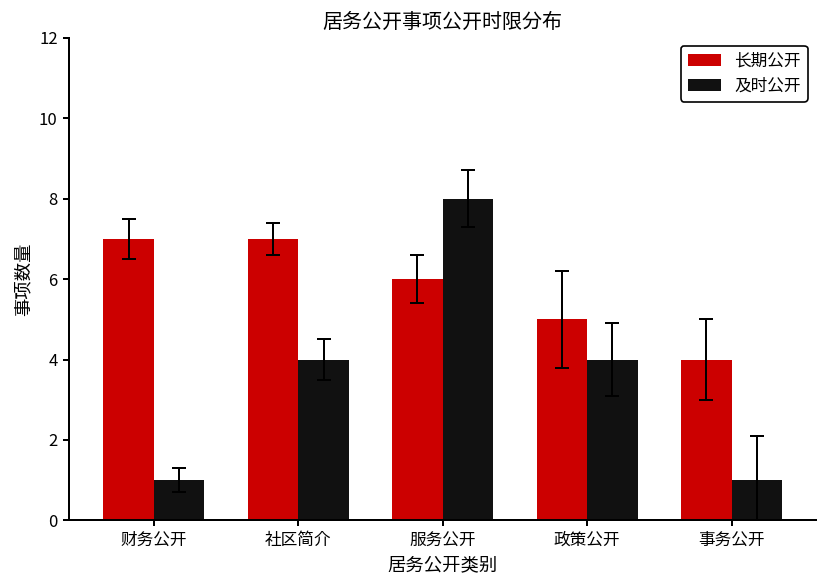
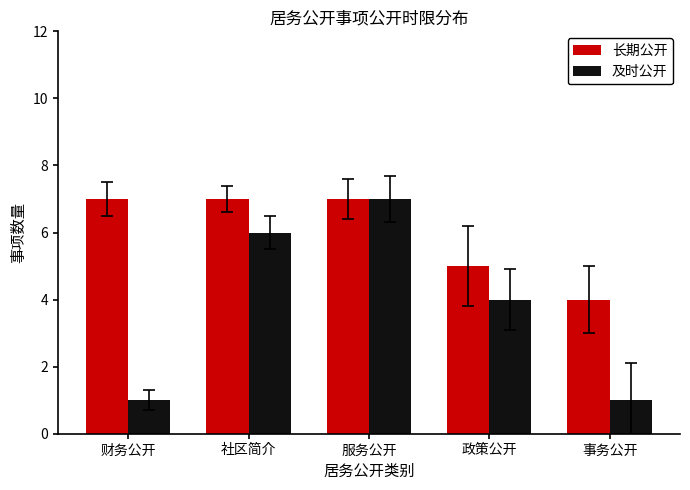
  {
    "长期公开": {
      "财务公开": 7,
      "社区简介": 7,
-     "服务公开": 6,
+     "服务公开": 7,
      "政策公开": 5,
      "事务公开": 4
    },
    "及时公开": {
      "财务公开": 1,
-     "社区简介": 4,
-     "服务公开": 8,
+     "社区简介": 6,
+     "服务公开": 7,
      "政策公开": 4,
      "事务公开": 1
    }
  }
